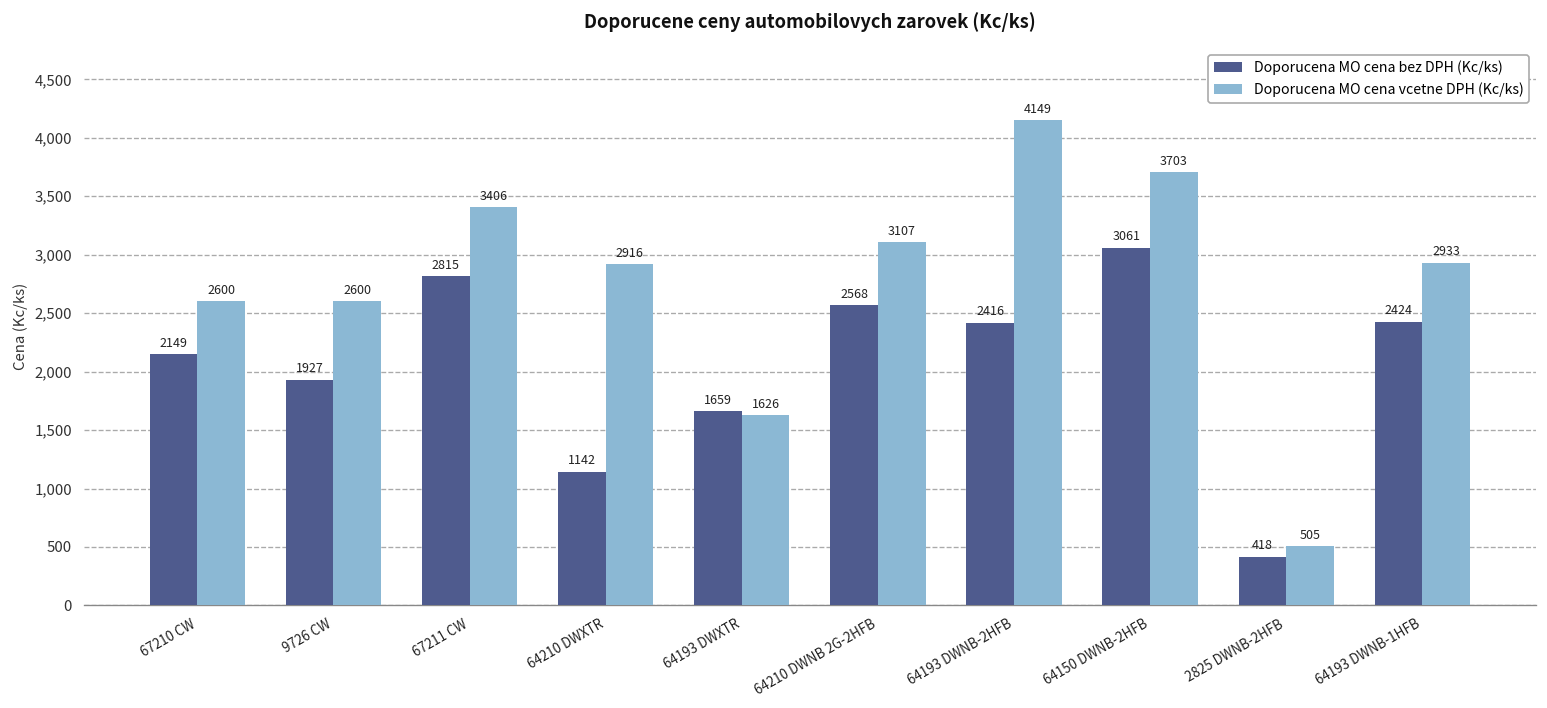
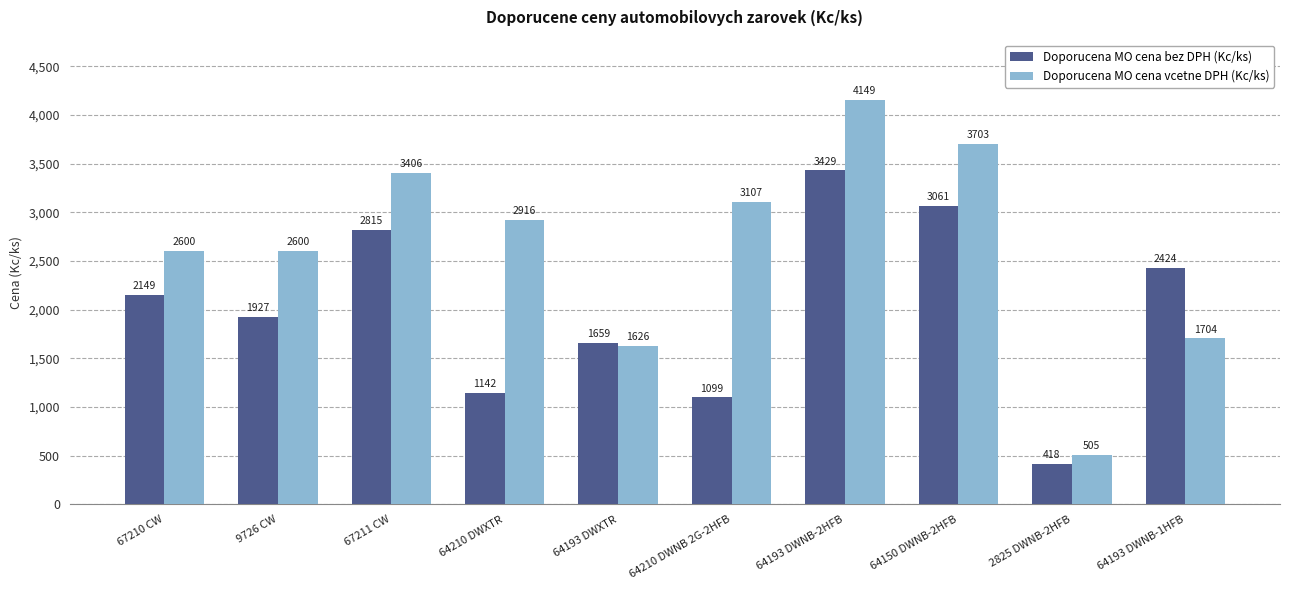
  {
    "Doporucena MO cena bez DPH (Kc/ks)": {
      "67210 CW": 2149,
      "9726 CW": 1927,
      "67211 CW": 2815,
      "64210 DWXTR": 1142,
      "64193 DWXTR": 1659,
-     "64210 DWNB 2G-2HFB": 2568,
-     "64193 DWNB-2HFB": 2416,
+     "64210 DWNB 2G-2HFB": 1099,
+     "64193 DWNB-2HFB": 3429,
      "64150 DWNB-2HFB": 3061,
      "2825 DWNB-2HFB": 418,
      "64193 DWNB-1HFB": 2424
    },
    "Doporucena MO cena vcetne DPH (Kc/ks)": {
      "67210 CW": 2600,
      "9726 CW": 2600,
      "67211 CW": 3406,
      "64193 DWXTR": 1626,
      "64210 DWNB 2G-2HFB": 3107,
      "64193 DWNB-2HFB": 4149,
-     "64193 DWNB-1HFB": 2933
+     "64193 DWNB-1HFB": 1704
    }
  }
